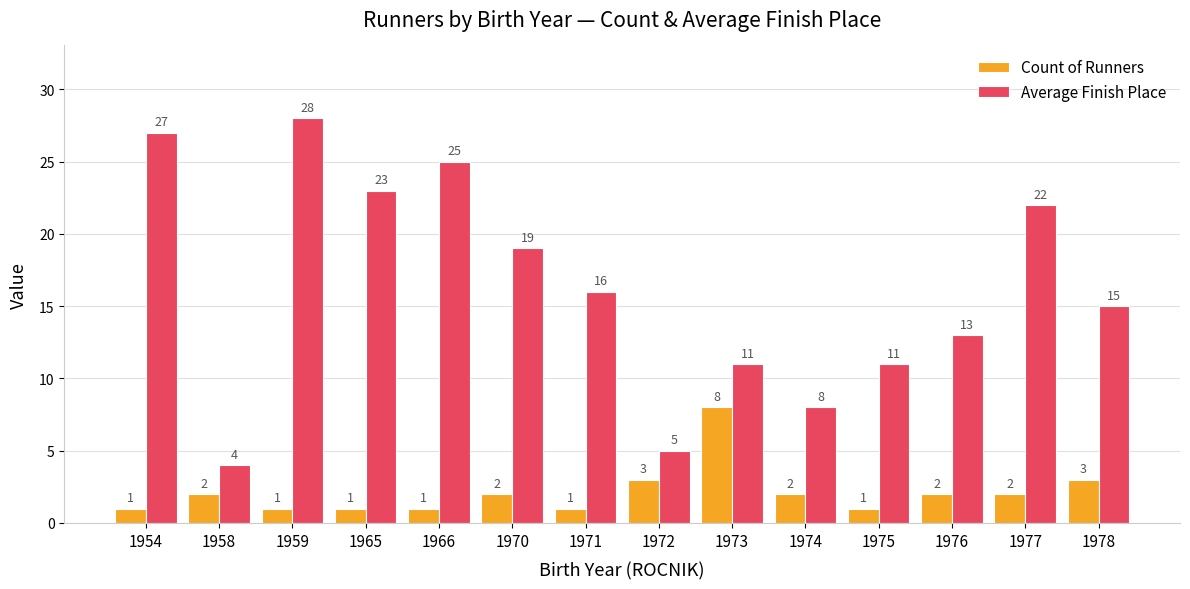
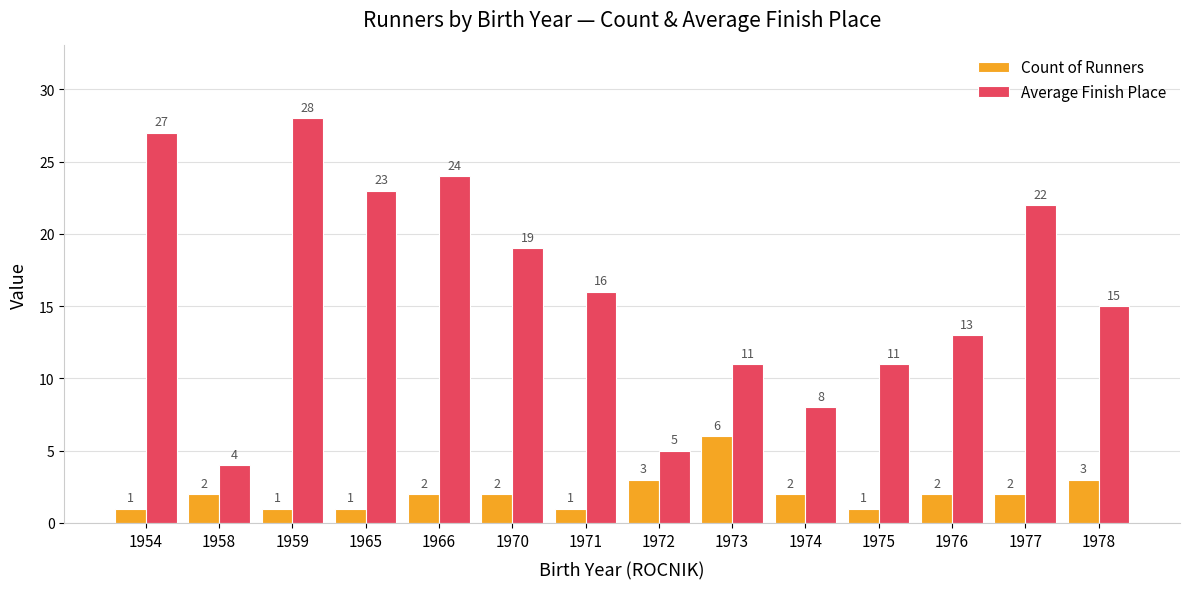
  {
    "Count of Runners": {
      "1954": 1,
      "1958": 2,
      "1959": 1,
      "1965": 1,
-     "1966": 1,
+     "1966": 2,
      "1970": 2,
      "1971": 1,
      "1972": 3,
-     "1973": 8,
+     "1973": 6,
      "1974": 2,
      "1975": 1,
      "1976": 2,
      "1977": 2,
      "1978": 3
    },
    "Average Finish Place": {
      "1954": 27,
      "1958": 4,
      "1959": 28,
      "1965": 23,
-     "1966": 25,
+     "1966": 24,
      "1970": 19,
      "1971": 16,
      "1972": 5,
      "1973": 11,
      "1974": 8,
      "1975": 11,
      "1976": 13,
      "1977": 22,
      "1978": 15
    }
  }
